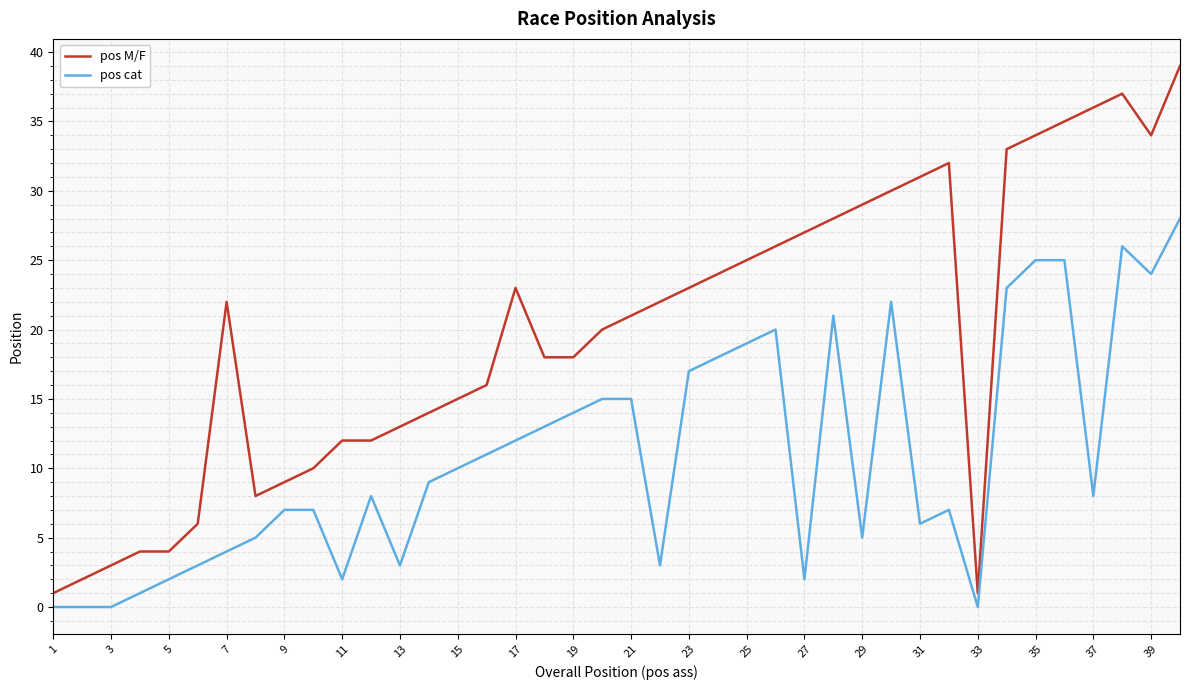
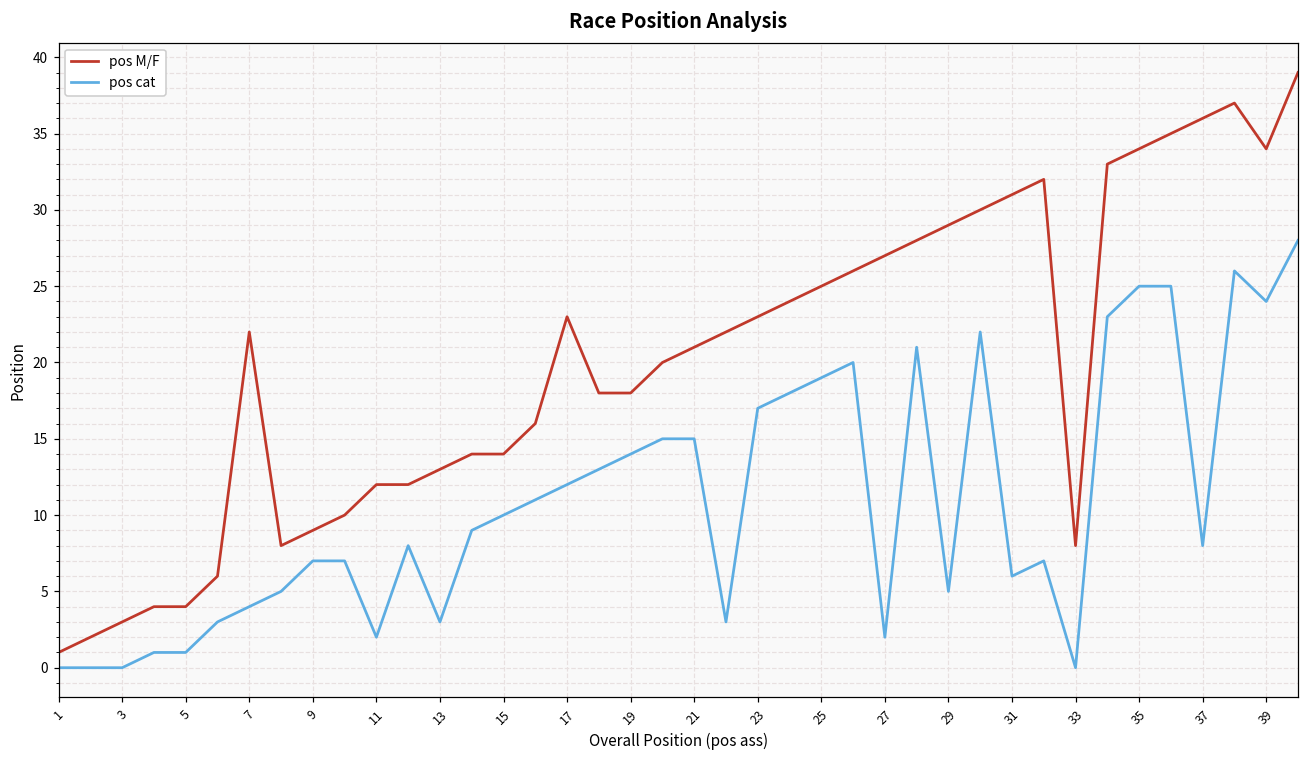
  {
    "pos M/F": {
      "1": 1,
      "3": 3,
      "5": 4,
      "7": 22,
      "9": 9,
      "11": 12,
      "13": 13,
-     "15": 15,
+     "15": 14,
      "17": 23,
      "19": 18,
      "21": 21,
      "23": 23,
      "25": 25,
      "27": 27,
      "29": 29,
      "31": 31,
-     "33": 1,
+     "33": 8,
      "35": 34,
      "37": 36,
      "39": 34
    },
    "pos cat": {
      "1": 0,
      "3": 0,
-     "5": 2,
+     "5": 1,
      "7": 4,
      "9": 7,
      "11": 2,
      "13": 3,
      "15": 10,
      "17": 12,
      "19": 14,
      "21": 15,
      "23": 17,
      "25": 19,
      "27": 2,
      "29": 5,
      "31": 6,
      "33": 0,
      "35": 25,
      "37": 8,
      "39": 24
    }
  }
